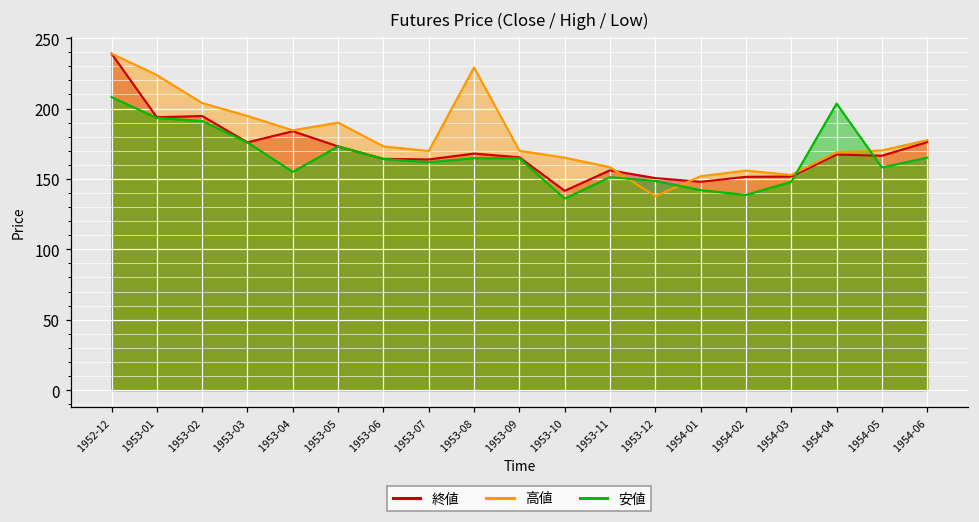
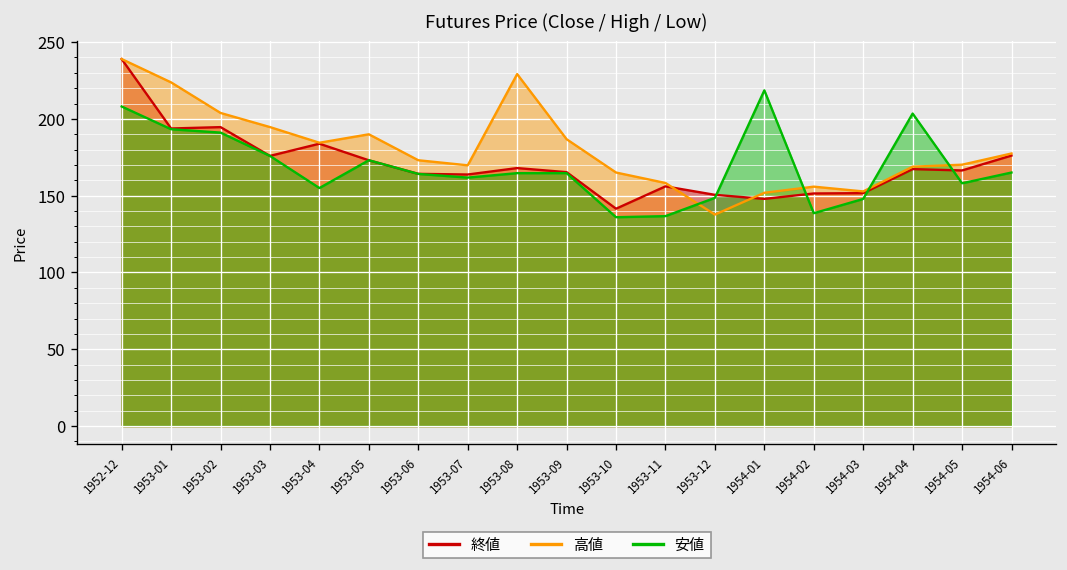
  {
    "終値": {
      "1953-02": 195,
      "1953-07": 164,
      "1953-08": 168,
      "1953-10": 142,
      "1953-11": 156,
      "1954-01": 148,
      "1954-02": 151,
      "1954-05": 166
    },
    "高値": {
      "1953-01": 224,
      "1953-02": 204,
      "1953-03": 195,
      "1953-05": 190,
      "1953-06": 173,
      "1953-07": 170,
      "1953-08": 229,
-     "1953-09": 170,
+     "1953-09": 187,
      "1953-10": 165,
      "1953-11": 158,
      "1953-12": 138,
      "1954-01": 152,
      "1954-02": 156,
      "1954-05": 170
    },
    "安値": {
      "1952-12": 208,
      "1953-02": 191,
      "1953-04": 155,
      "1953-07": 162,
      "1953-08": 165,
      "1953-10": 136,
-     "1953-11": 151,
-     "1954-01": 142,
+     "1953-11": 137,
+     "1954-01": 219,
      "1954-02": 139,
      "1954-03": 148,
      "1954-04": 204,
      "1954-05": 158,
      "1954-06": 165
    }
  }
